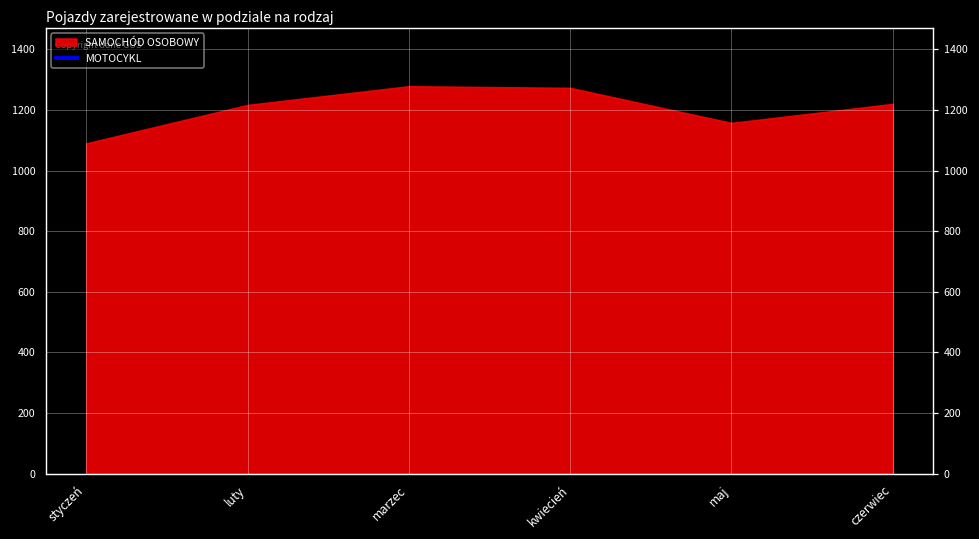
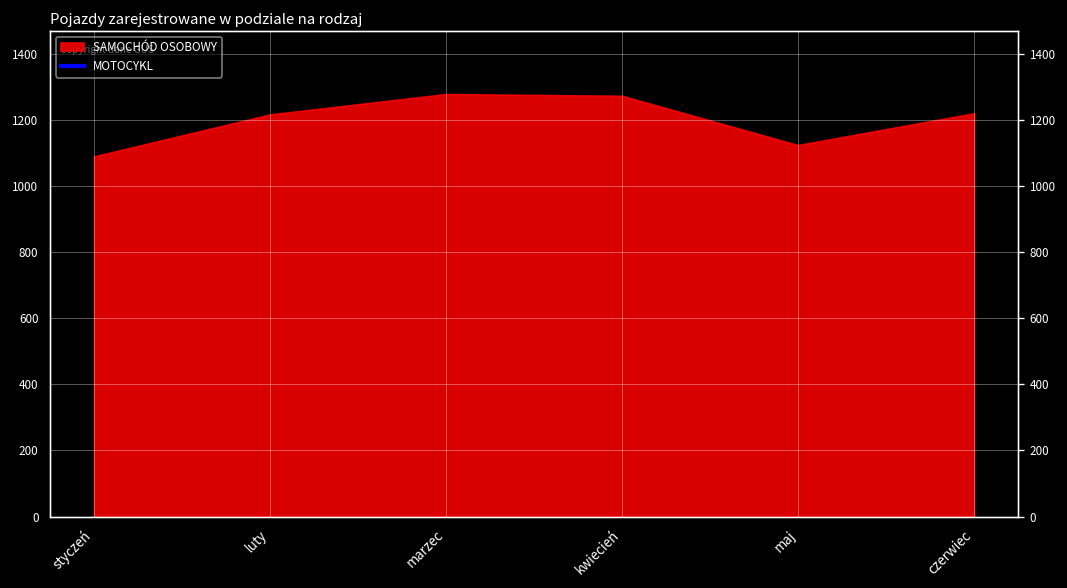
  {
    "SAMOCHÓD OSOBOWY": {
      "styczeń": 1090,
      "luty": 1220,
      "marzec": 1280,
      "kwiecień": 1270,
-     "maj": 1160,
+     "maj": 1120,
      "czerwiec": 1220
    }
  }
